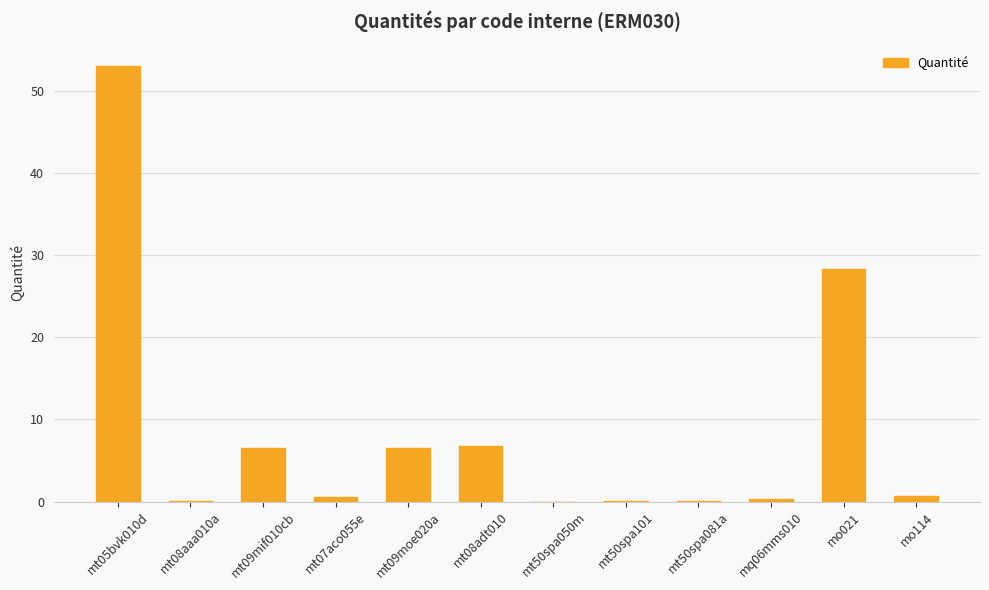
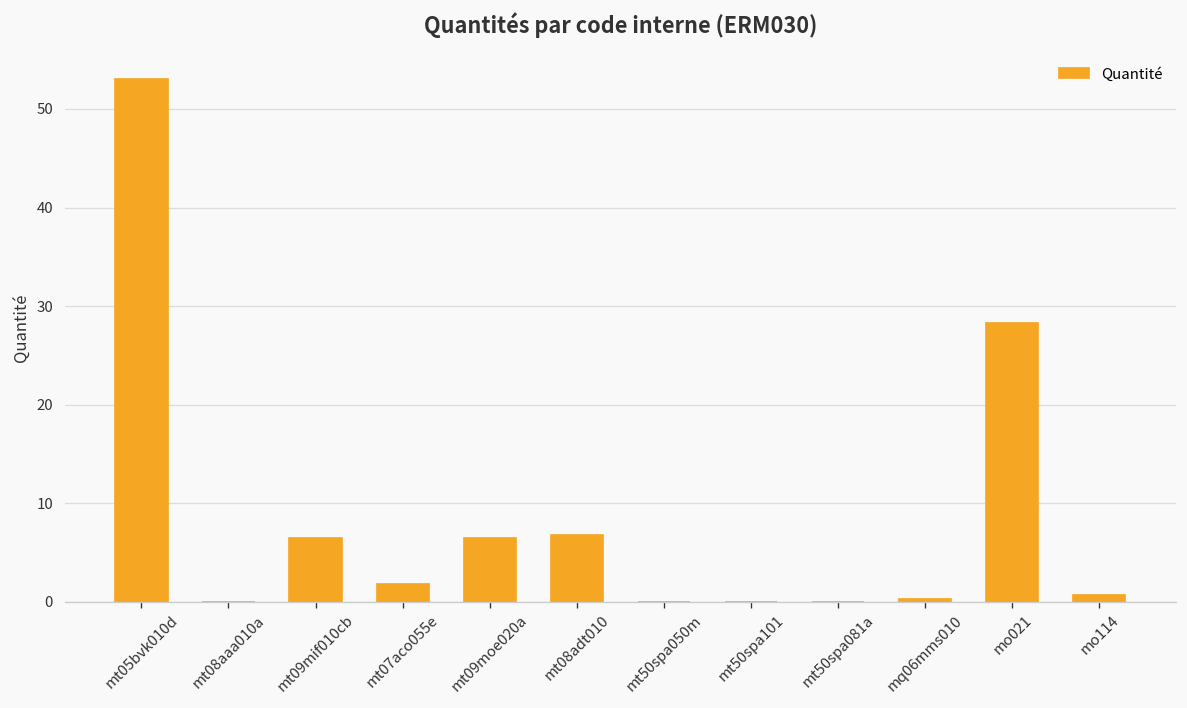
  {
    "mt05bvk010d": 53,
    "mt09mif010cb": 6,
-   "mt07aco055e": 1,
+   "mt07aco055e": 2,
    "mt09moe020a": 6,
    "mt08adt010": 7,
    "mo021": 28,
    "mo114": 1
  }
